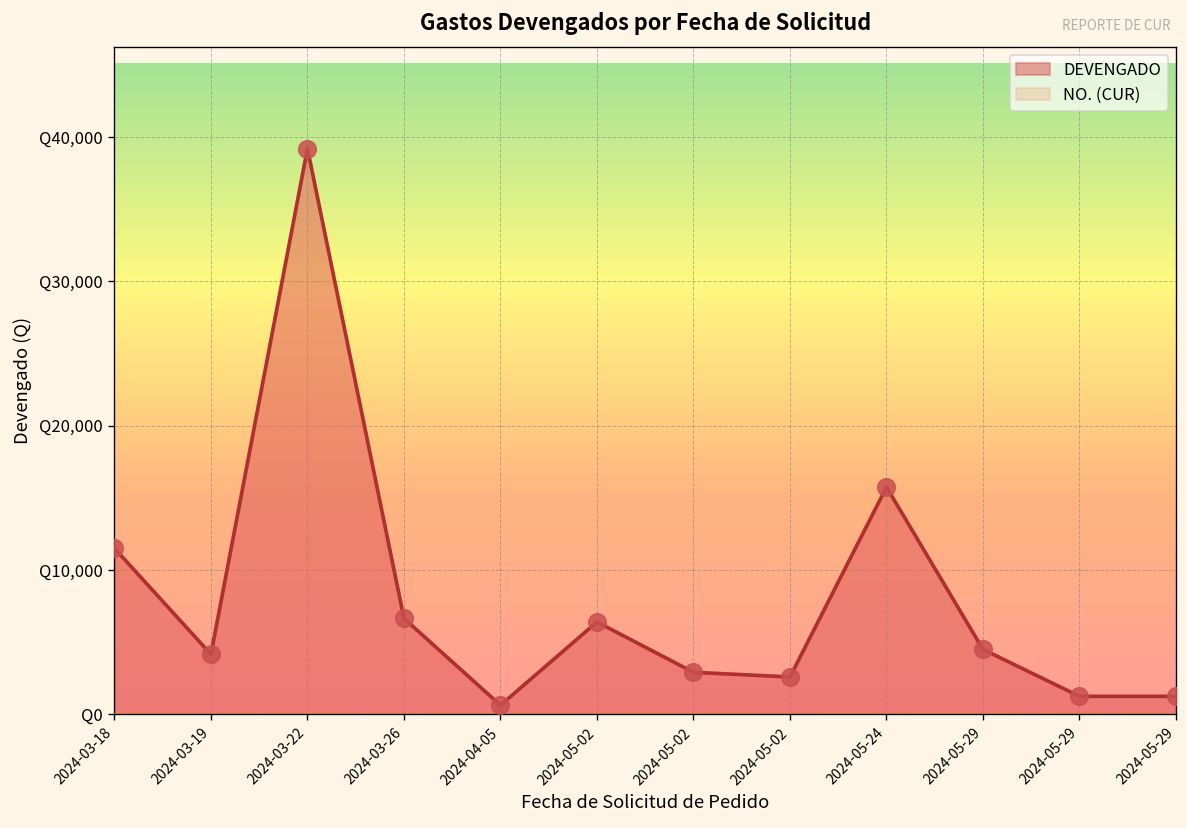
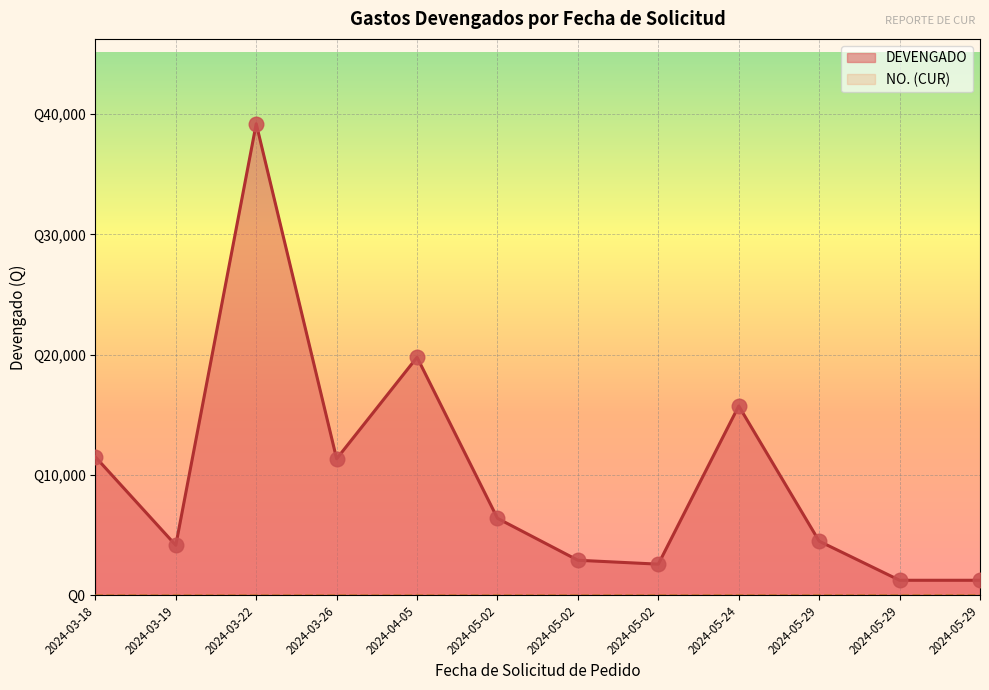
  {
    "DEVENGADO": {
      "2024-03-18": "Q11,500",
      "2024-03-19": "Q4,200",
      "2024-03-22": "Q39,200",
-     "2024-03-26": "Q6,600",
-     "2024-04-05": "Q600",
+     "2024-03-26": "Q11,300",
+     "2024-04-05": "Q19,800",
      "2024-05-24": "Q15,700"
    },
    "NO. (CUR)": {
      "2024-03-18": "Q0",
      "2024-03-19": "Q0",
      "2024-03-22": "Q0",
      "2024-03-26": "Q0",
      "2024-04-05": "Q0",
      "2024-05-24": "Q0"
    }
  }
